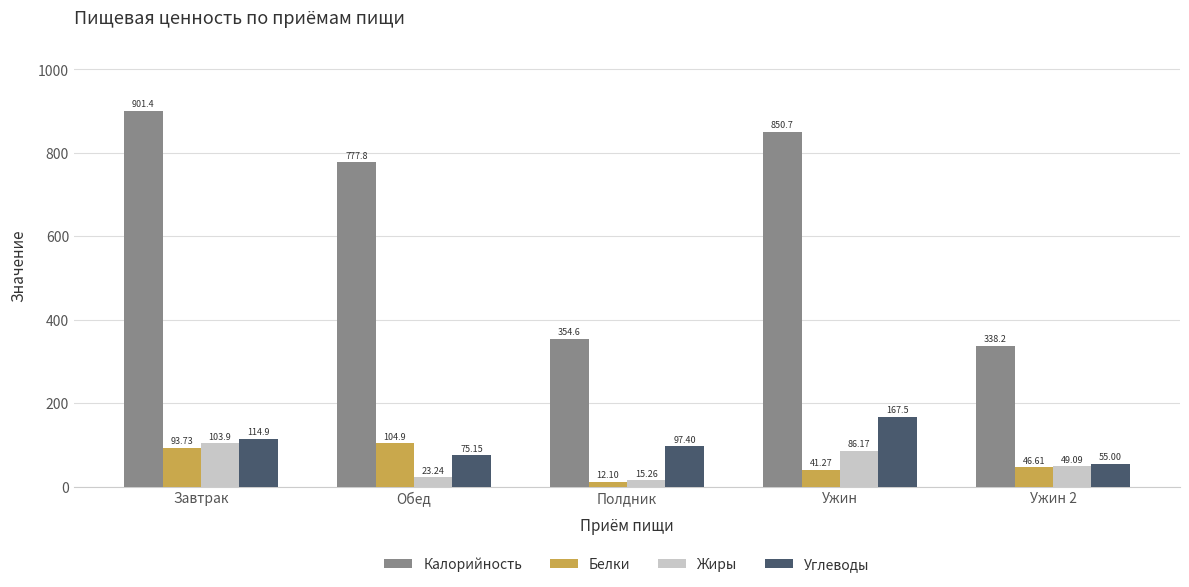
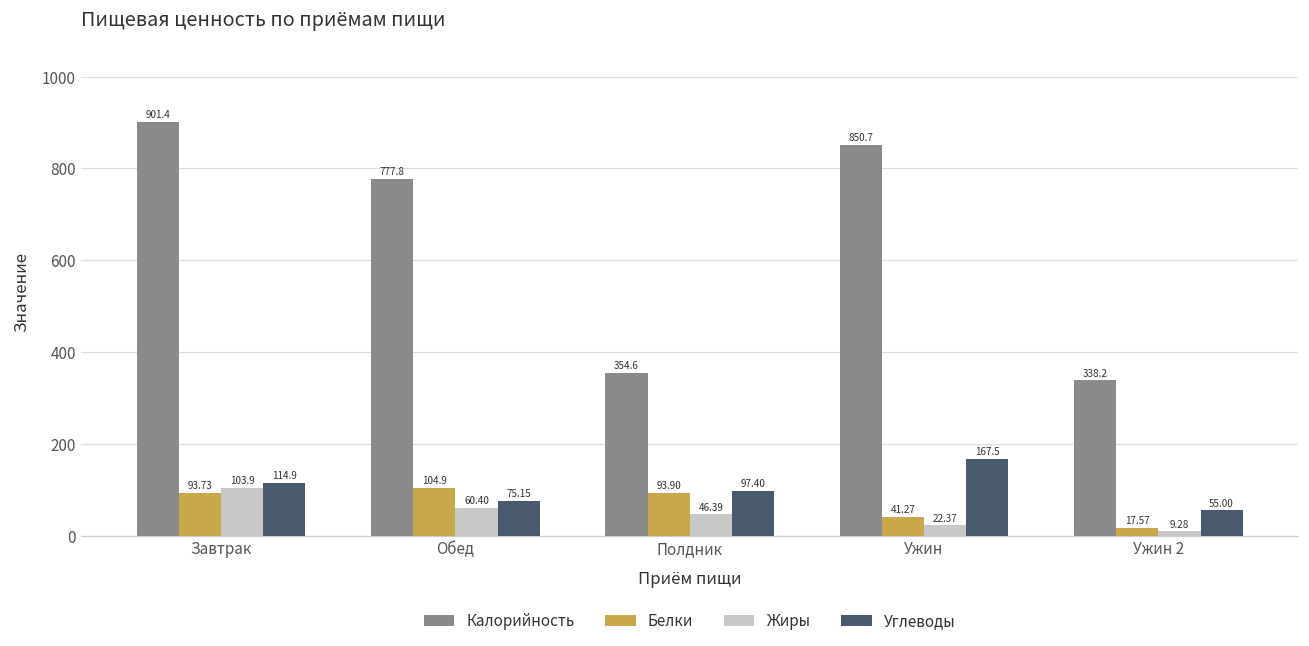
  {
    "Калорийность": {
      "Завтрак": 901.4,
      "Обед": 777.8,
      "Полдник": 354.6,
      "Ужин": 850.7,
      "Ужин 2": 338.2
    },
    "Белки": {
      "Завтрак": 93.73,
      "Обед": 104.9,
-     "Полдник": 12.10,
+     "Полдник": 93.90,
      "Ужин": 41.27,
-     "Ужин 2": 46.61
+     "Ужин 2": 17.57
    },
    "Жиры": {
      "Завтрак": 103.9,
-     "Обед": 23.24,
-     "Полдник": 15.26,
-     "Ужин": 86.17,
-     "Ужин 2": 49.09
+     "Обед": 60.40,
+     "Полдник": 46.39,
+     "Ужин": 22.37,
+     "Ужин 2": 9.28
    },
    "Углеводы": {
      "Завтрак": 114.9,
      "Обед": 75.15,
      "Полдник": 97.40,
      "Ужин": 167.5,
      "Ужин 2": 55.00
    }
  }
